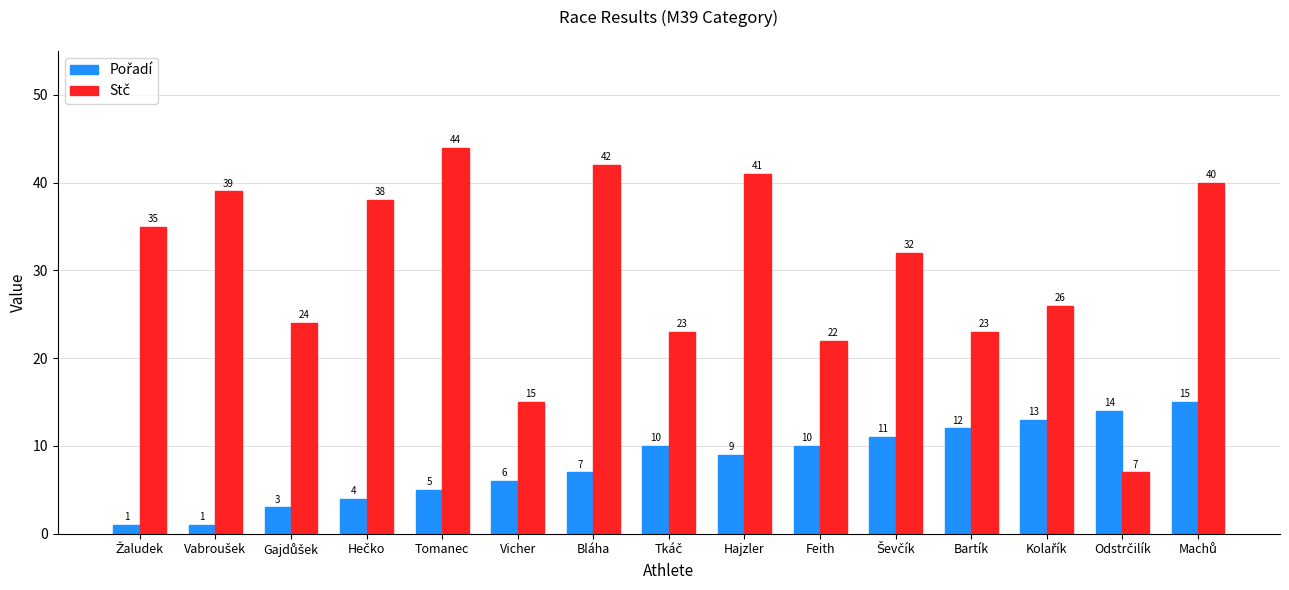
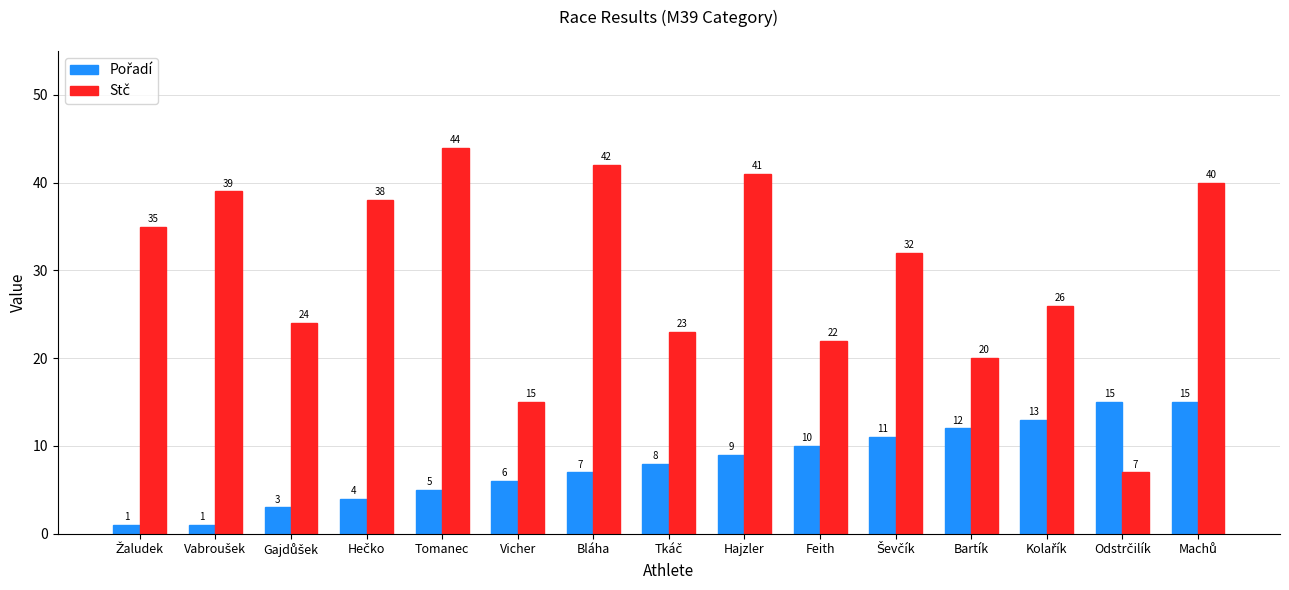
  {
    "Pořadí": {
      "Žaludek": 1,
      "Vabroušek": 1,
      "Gajdůšek": 3,
      "Hečko": 4,
      "Tomanec": 5,
      "Vicher": 6,
      "Bláha": 7,
-     "Tkáč": 10,
+     "Tkáč": 8,
      "Hajzler": 9,
      "Feith": 10,
      "Ševčík": 11,
      "Bartík": 12,
      "Kolařík": 13,
-     "Odstrčilík": 14,
+     "Odstrčilík": 15,
      "Machů": 15
    },
    "Stč": {
      "Žaludek": 35,
      "Vabroušek": 39,
      "Gajdůšek": 24,
      "Hečko": 38,
      "Tomanec": 44,
      "Vicher": 15,
      "Bláha": 42,
      "Tkáč": 23,
      "Hajzler": 41,
      "Feith": 22,
      "Ševčík": 32,
-     "Bartík": 23,
+     "Bartík": 20,
      "Kolařík": 26,
      "Odstrčilík": 7,
      "Machů": 40
    }
  }
